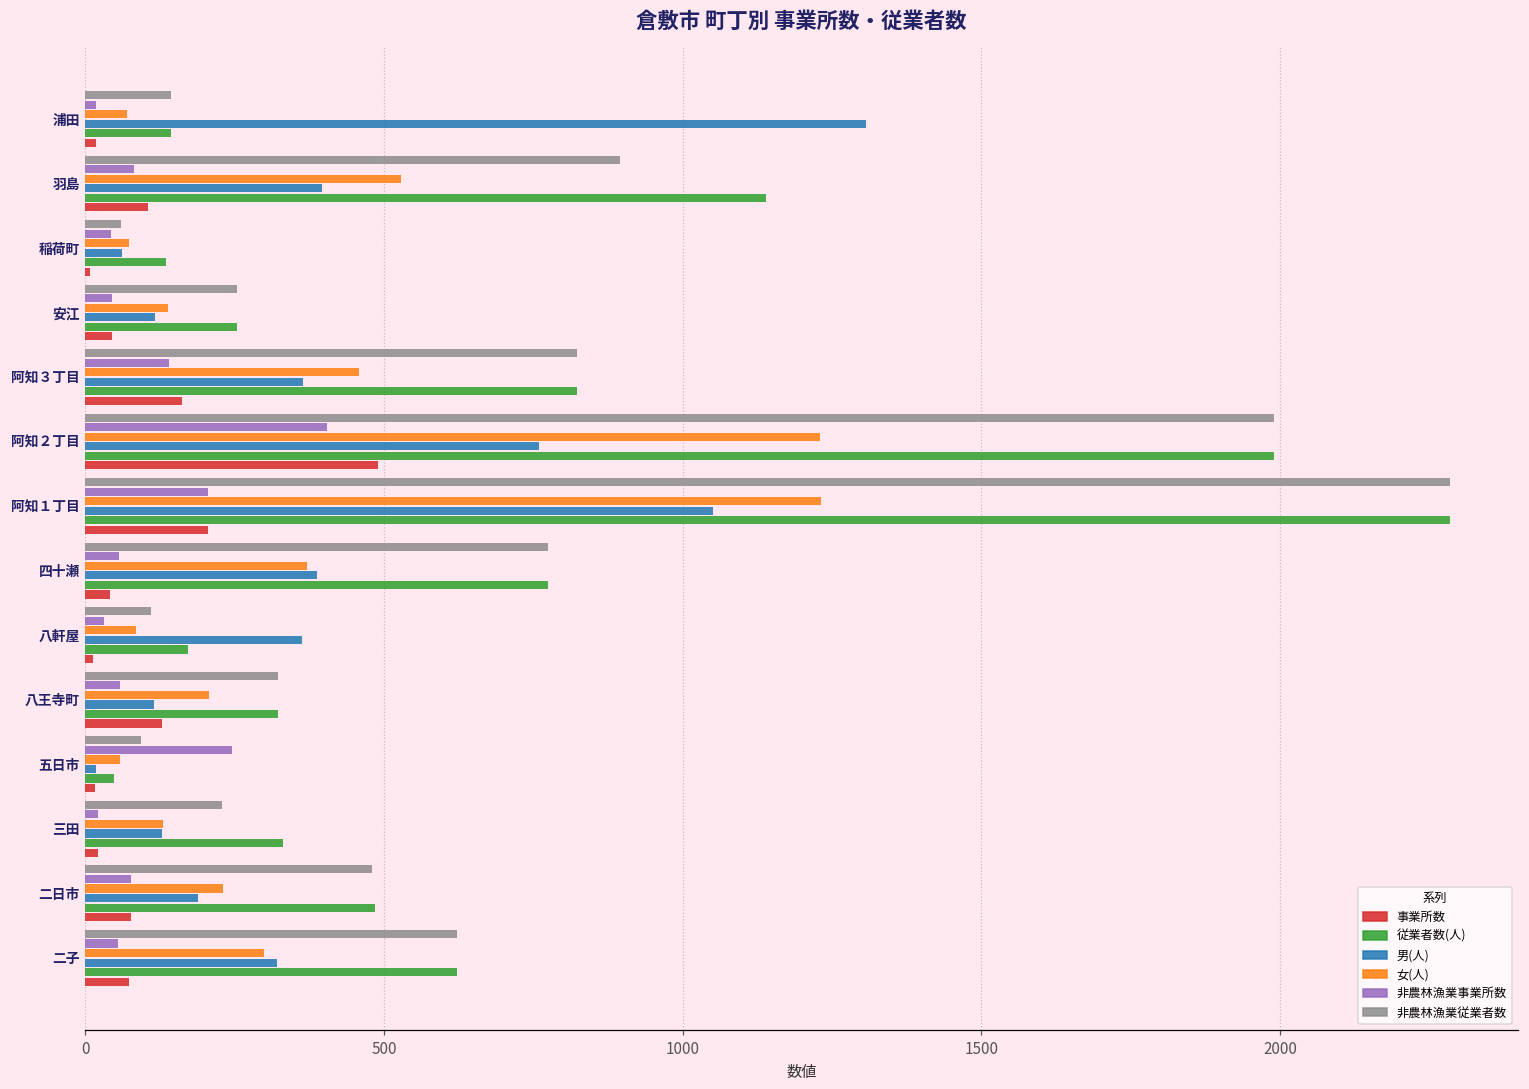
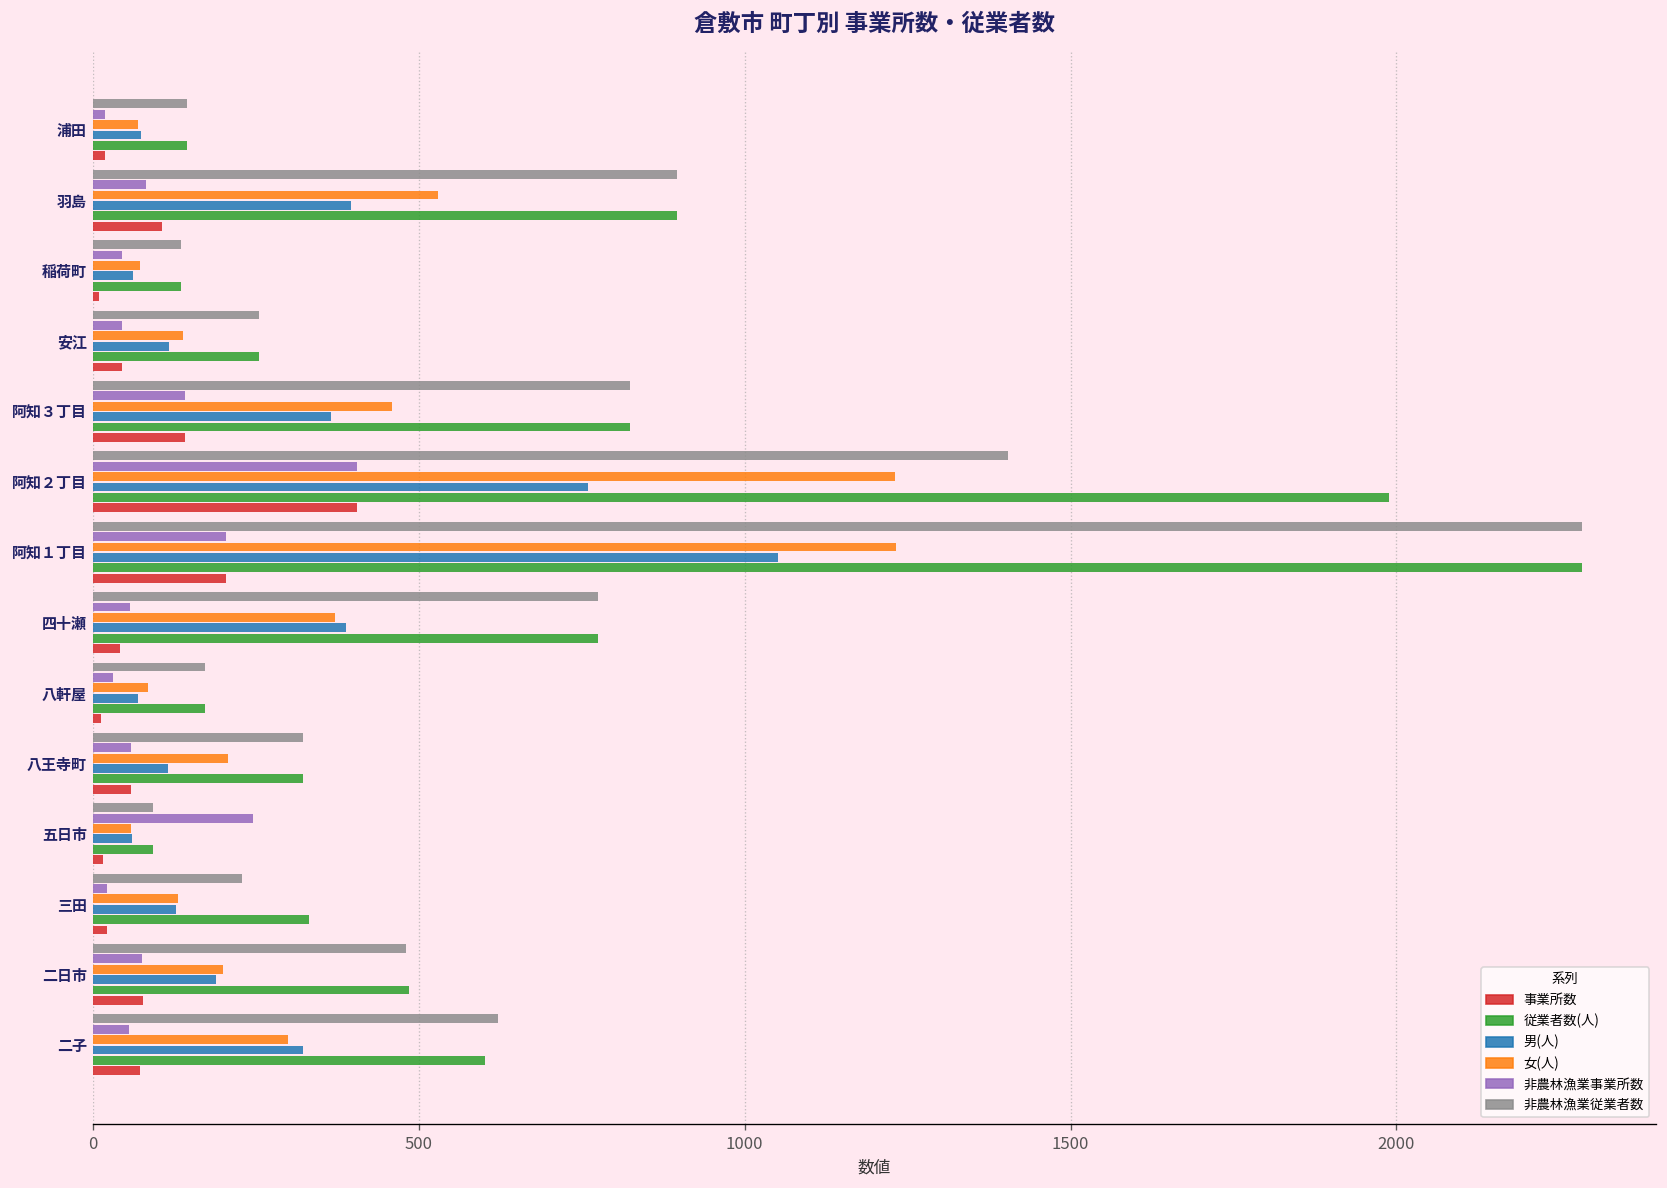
  {
    "事業所数": {
      "浦田": 20,
      "羽島": 110,
      "稲荷町": 10,
      "安江": 50,
-     "阿知３丁目": 160,
-     "阿知２丁目": 490,
+     "阿知３丁目": 140,
+     "阿知２丁目": 410,
      "阿知１丁目": 210,
      "四十瀬": 40,
      "八軒屋": 10,
-     "八王寺町": 130,
+     "八王寺町": 60,
      "五日市": 20,
      "三田": 20,
      "二日市": 80,
      "二子": 70
    },
    "従業者数(人)": {
      "浦田": 140,
-     "羽島": 1140,
+     "羽島": 900,
      "稲荷町": 140,
      "安江": 260,
      "阿知３丁目": 820,
      "阿知２丁目": 1990,
      "阿知１丁目": 2280,
      "四十瀬": 780,
      "八軒屋": 170,
      "八王寺町": 320,
-     "五日市": 50,
+     "五日市": 90,
      "三田": 330,
      "二日市": 490,
-     "二子": 620
+     "二子": 600
    },
    "男(人)": {
-     "浦田": 1310,
+     "浦田": 70,
      "羽島": 400,
      "稲荷町": 60,
      "安江": 120,
      "阿知３丁目": 370,
      "阿知２丁目": 760,
      "阿知１丁目": 1050,
      "四十瀬": 390,
-     "八軒屋": 360,
+     "八軒屋": 70,
      "八王寺町": 120,
-     "五日市": 20,
+     "五日市": 60,
      "三田": 130,
      "二日市": 190,
      "二子": 320
    },
    "女(人)": {
      "浦田": 70,
      "羽島": 530,
      "稲荷町": 70,
      "安江": 140,
      "阿知３丁目": 460,
      "阿知２丁目": 1230,
      "阿知１丁目": 1230,
      "四十瀬": 370,
      "八軒屋": 90,
      "八王寺町": 210,
      "五日市": 60,
      "三田": 130,
-     "二日市": 230,
+     "二日市": 200,
      "二子": 300
    },
    "非農林漁業事業所数": {
      "浦田": 20,
      "羽島": 80,
      "稲荷町": 40,
      "安江": 50,
      "阿知３丁目": 140,
      "阿知２丁目": 410,
      "阿知１丁目": 210,
      "四十瀬": 60,
      "八軒屋": 30,
      "八王寺町": 60,
      "五日市": 250,
      "三田": 20,
      "二日市": 80,
      "二子": 60
    },
    "非農林漁業従業者数": {
      "浦田": 140,
      "羽島": 900,
-     "稲荷町": 60,
+     "稲荷町": 140,
      "安江": 260,
      "阿知３丁目": 820,
-     "阿知２丁目": 1990,
+     "阿知２丁目": 1400,
      "阿知１丁目": 2280,
      "四十瀬": 780,
-     "八軒屋": 110,
+     "八軒屋": 170,
      "八王寺町": 320,
      "五日市": 90,
      "三田": 230,
      "二日市": 480,
      "二子": 620
    }
  }
